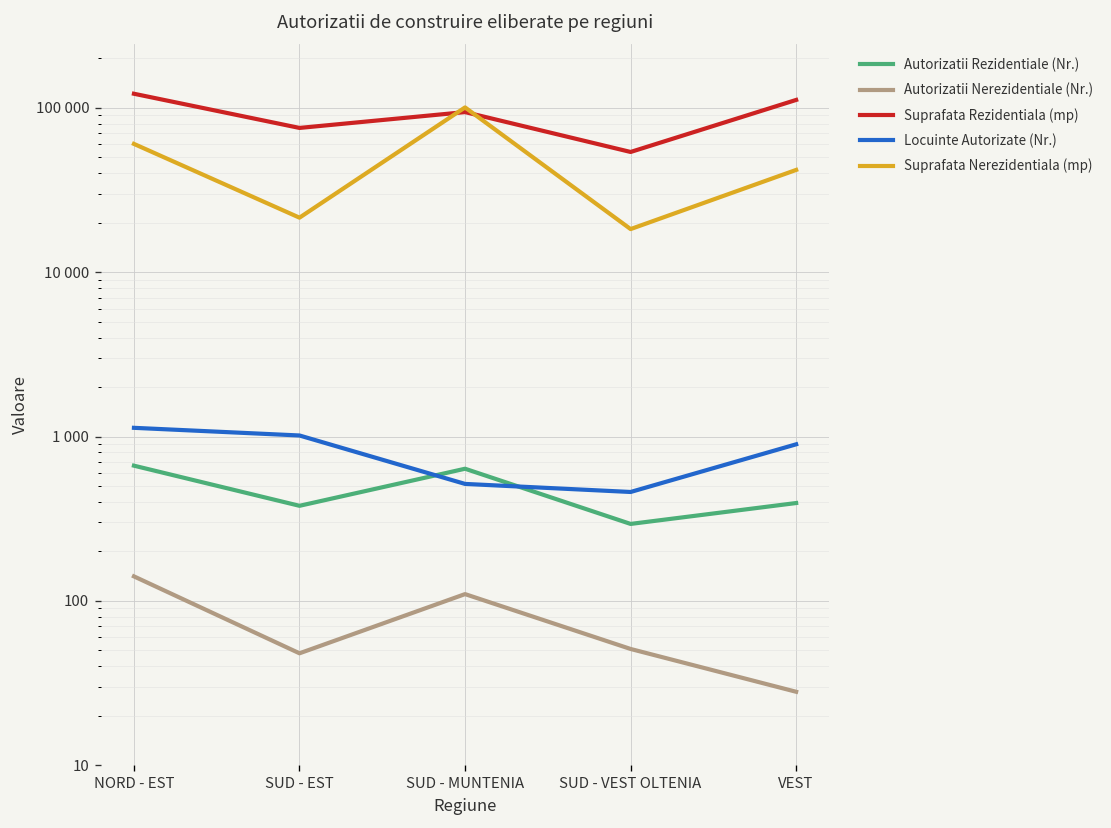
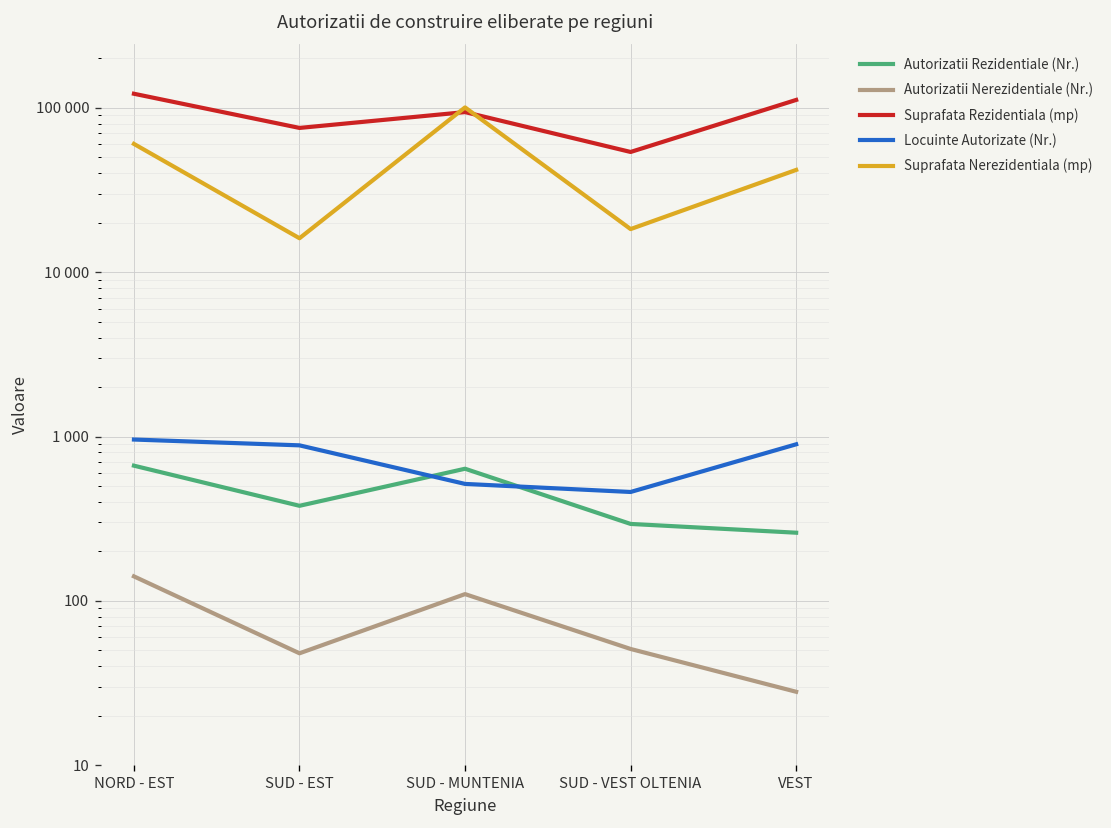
  {
    "Autorizatii Rezidentiale (Nr.)": {
      "NORD - EST": 700,
      "SUD - EST": 380,
      "SUD - MUNTENIA": 600,
      "SUD - VEST OLTENIA": 290,
-     "VEST": 390
+     "VEST": 260
    },
    "Autorizatii Nerezidentiale (Nr.)": {
      "NORD - EST": 140,
      "SUD - EST": 48,
      "SUD - MUNTENIA": 110,
      "SUD - VEST OLTENIA": 51,
      "VEST": 28
    },
    "Suprafata Rezidentiala (mp)": {
      "NORD - EST": 120000,
      "SUD - EST": 80000,
      "SUD - MUNTENIA": 90000,
      "SUD - VEST OLTENIA": 54000,
      "VEST": 110000
    },
    "Locuinte Autorizate (Nr.)": {
-     "NORD - EST": 1100,
-     "SUD - EST": 1000,
+     "NORD - EST": 1000,
+     "SUD - EST": 900,
      "SUD - MUNTENIA": 520,
      "SUD - VEST OLTENIA": 460,
      "VEST": 900
    },
    "Suprafata Nerezidentiala (mp)": {
      "NORD - EST": 60000,
-     "SUD - EST": 21000,
+     "SUD - EST": 16000,
      "SUD - MUNTENIA": 100000,
      "SUD - VEST OLTENIA": 18000,
      "VEST": 42000
    }
  }
